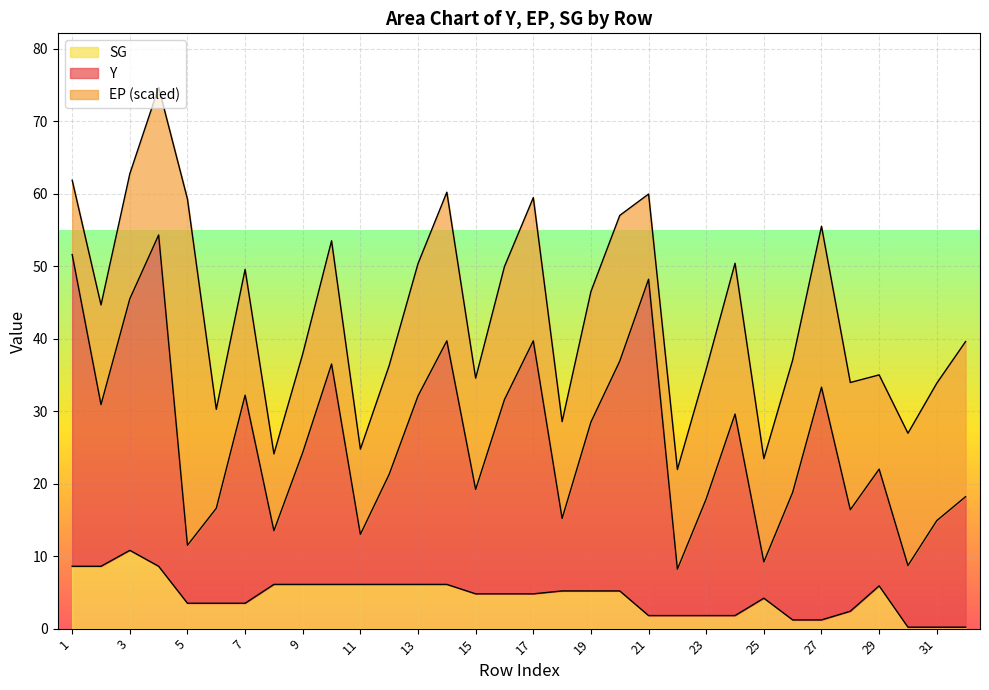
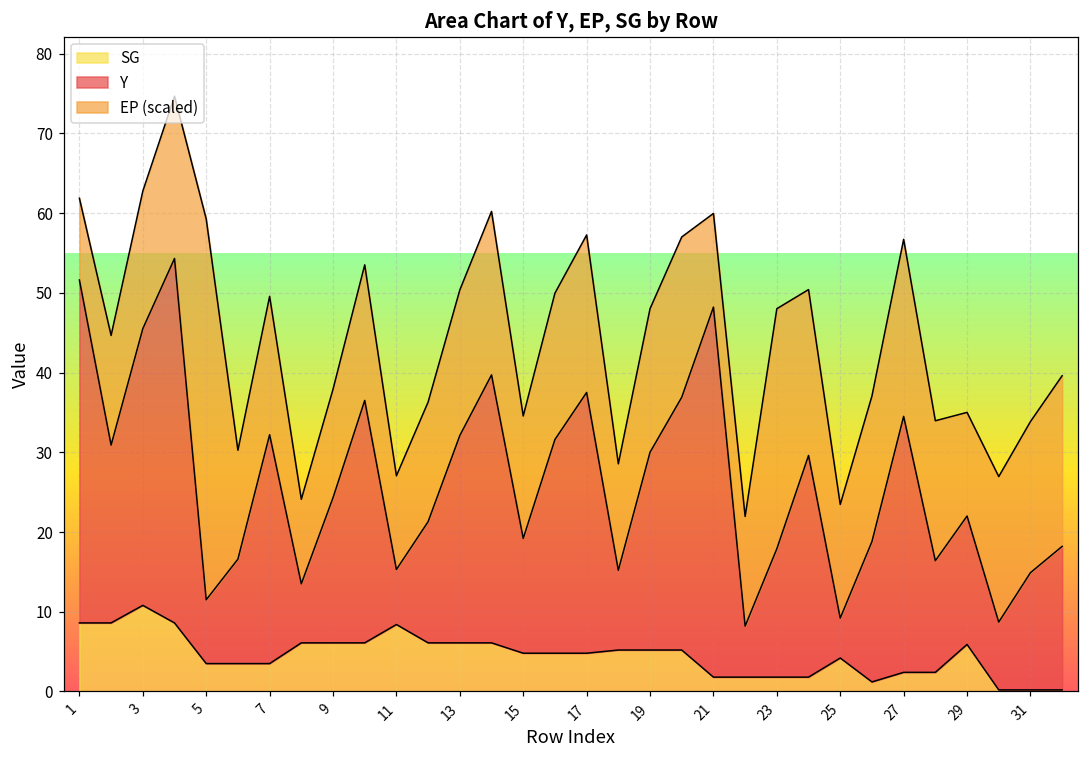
  {
    "SG": {
      "1": 9,
      "3": 11,
      "5": 4,
      "7": 4,
      "9": 6,
-     "11": 6,
+     "11": 8,
      "13": 6,
      "15": 5,
      "17": 5,
      "19": 5,
      "21": 2,
      "23": 2,
      "25": 4,
-     "27": 1,
+     "27": 2,
      "29": 6,
      "31": 0
    },
    "Y": {
      "1": 43,
      "3": 35,
      "5": 8,
      "7": 29,
      "9": 18,
      "11": 7,
      "13": 26,
      "15": 14,
-     "17": 35,
-     "19": 23,
+     "17": 33,
+     "19": 25,
      "21": 46,
      "23": 16,
      "25": 5,
      "27": 32,
      "29": 16,
      "31": 15
    },
    "EP (scaled)": {
      "1": 10,
      "3": 17,
      "5": 48,
      "7": 17,
      "9": 14,
      "11": 12,
      "13": 18,
      "15": 15,
      "17": 20,
      "19": 18,
      "21": 12,
-     "23": 18,
+     "23": 30,
      "25": 14,
      "27": 22,
      "29": 13,
      "31": 19
    }
  }
